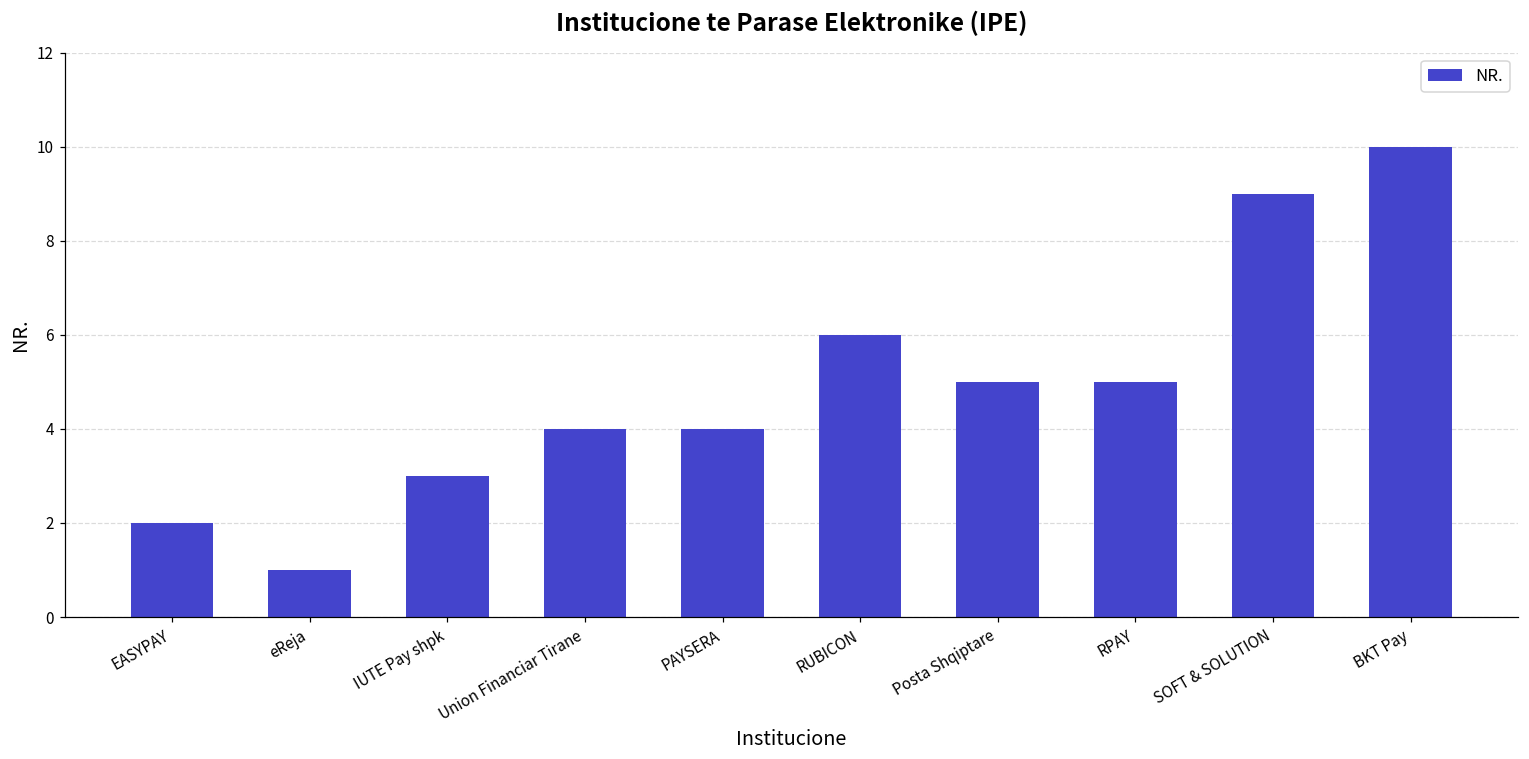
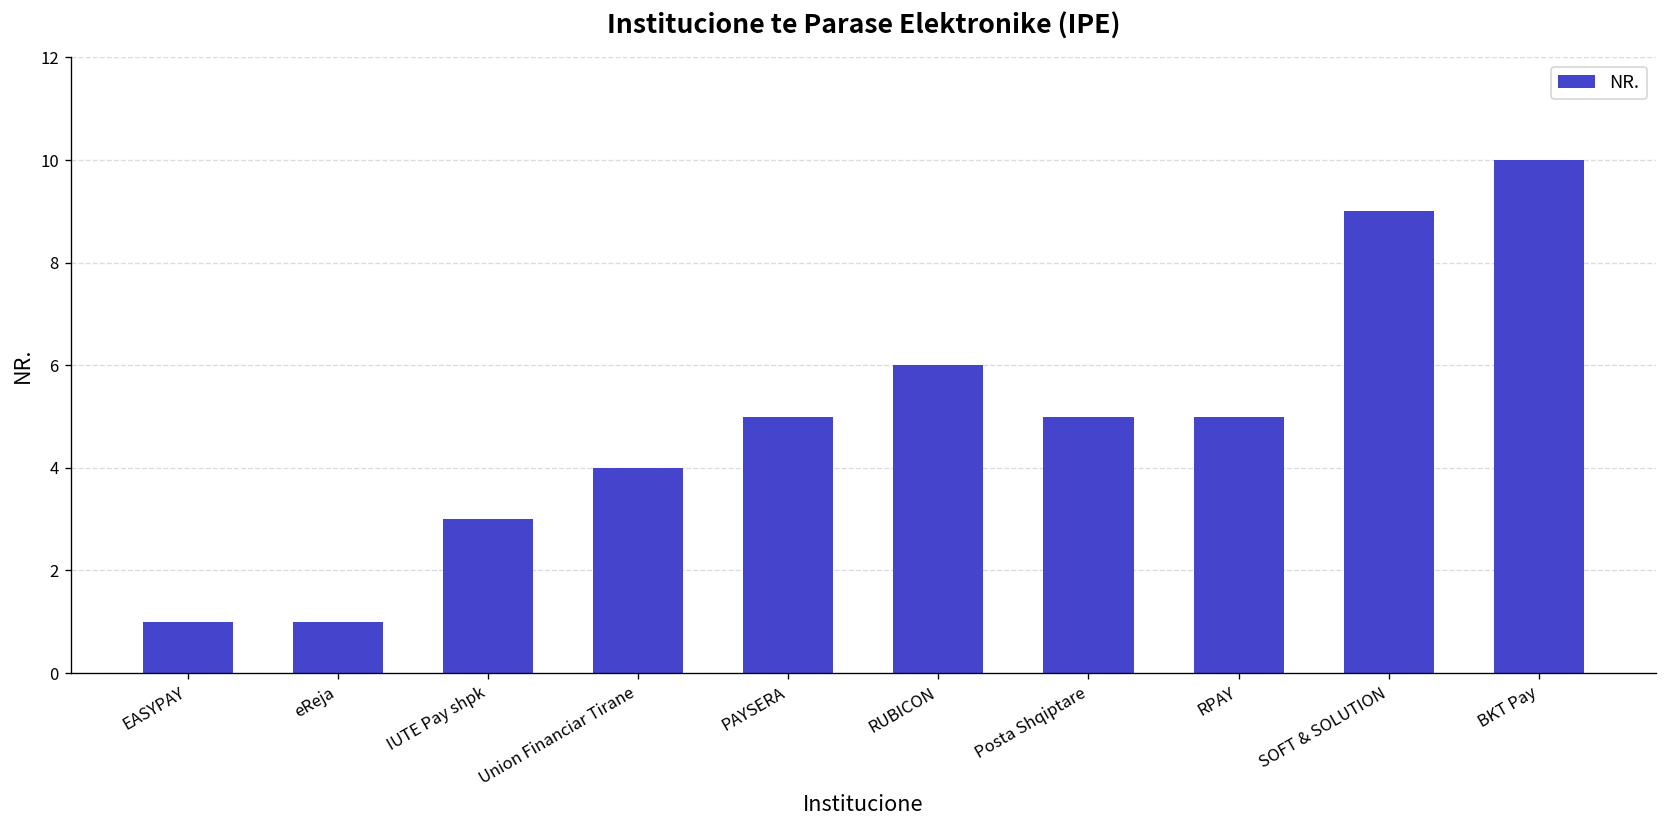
  {
-   "EASYPAY": 2,
+   "EASYPAY": 1,
    "eReja": 1,
    "IUTE Pay shpk": 3,
    "Union Financiar Tirane": 4,
-   "PAYSERA": 4,
+   "PAYSERA": 5,
    "RUBICON": 6,
    "Posta Shqiptare": 5,
    "RPAY": 5,
    "SOFT & SOLUTION": 9,
    "BKT Pay": 10
  }
